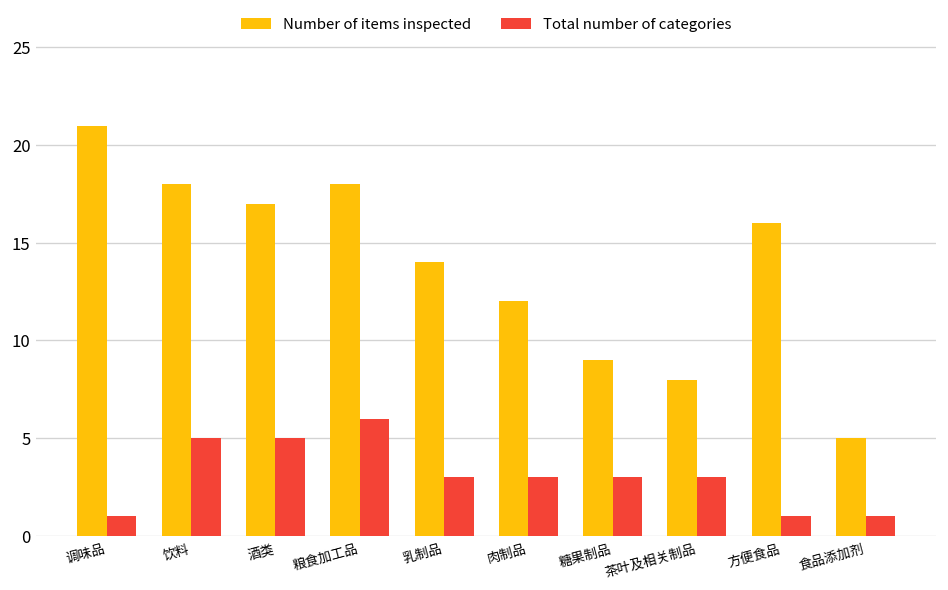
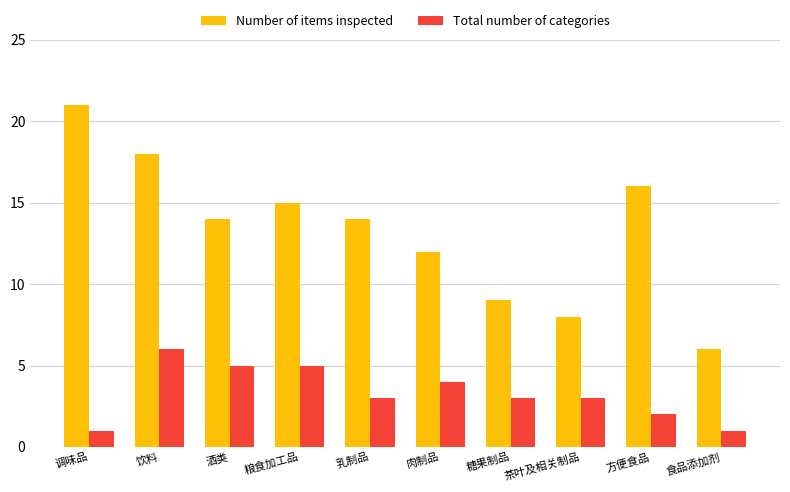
  {
    "Number of items inspected": {
      "调味品": 21,
      "饮料": 18,
-     "酒类": 17,
-     "粮食加工品": 18,
+     "酒类": 14,
+     "粮食加工品": 15,
      "乳制品": 14,
      "肉制品": 12,
      "糖果制品": 9,
      "茶叶及相关制品": 8,
      "方便食品": 16,
-     "食品添加剂": 5
+     "食品添加剂": 6
    },
    "Total number of categories": {
      "调味品": 1,
-     "饮料": 5,
+     "饮料": 6,
      "酒类": 5,
-     "粮食加工品": 6,
+     "粮食加工品": 5,
      "乳制品": 3,
-     "肉制品": 3,
+     "肉制品": 4,
      "糖果制品": 3,
      "茶叶及相关制品": 3,
-     "方便食品": 1,
+     "方便食品": 2,
      "食品添加剂": 1
    }
  }
